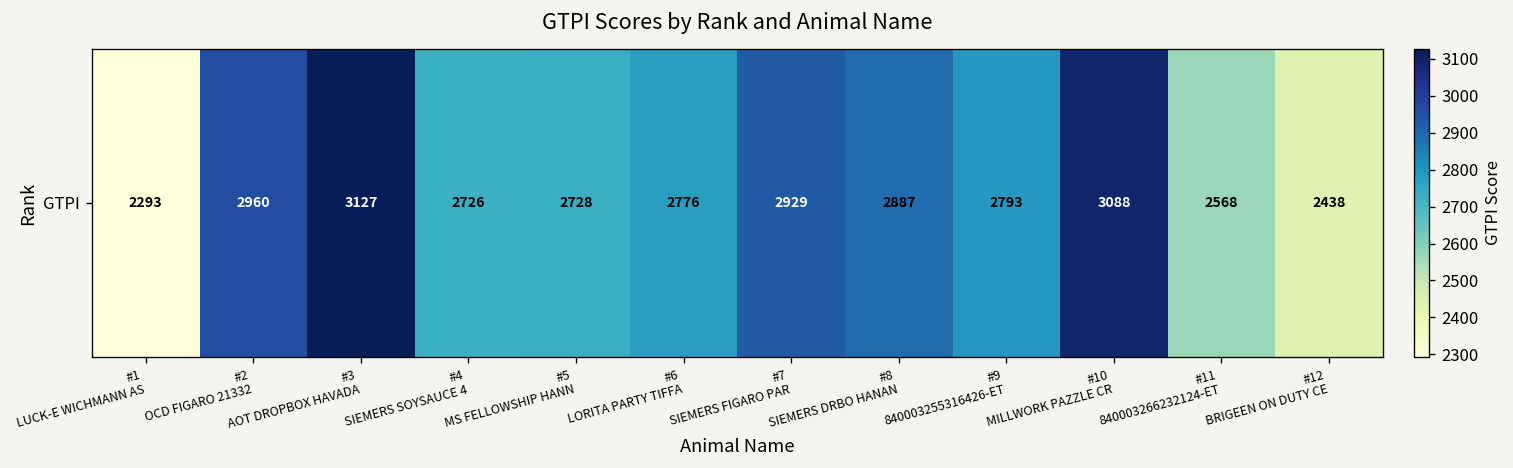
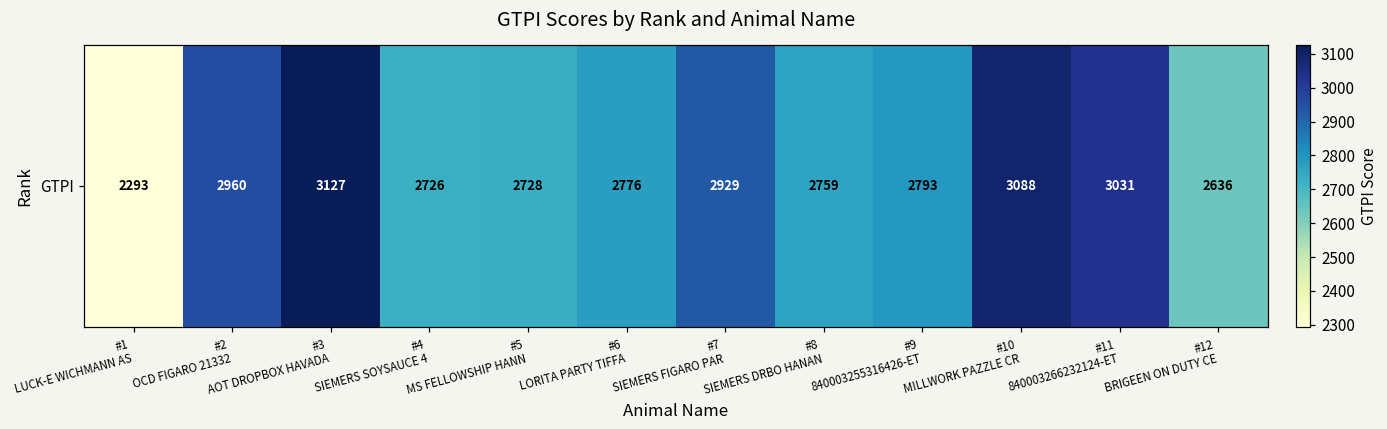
  {
    "GTPI": {
      "#1 LUCK-E WICHMANN AS": 2293,
      "#2 OCD FIGARO 21332": 2960,
      "#3 AOT DROPBOX HAVADA": 3127,
      "#4 SIEMERS SOYSAUCE 4": 2726,
      "#5 MS FELLOWSHIP HANN": 2728,
      "#6 LORITA PARTY TIFFA": 2776,
      "#7 SIEMERS FIGARO PAR": 2929,
-     "#8 SIEMERS DRBO HANAN": 2887,
+     "#8 SIEMERS DRBO HANAN": 2759,
      "#9 840003255316426-ET": 2793,
      "#10 MILLWORK PAZZLE CR": 3088,
-     "#11 840003266232124-ET": 2568,
-     "#12 BRIGEEN ON DUTY CE": 2438
+     "#11 840003266232124-ET": 3031,
+     "#12 BRIGEEN ON DUTY CE": 2636
    }
  }
